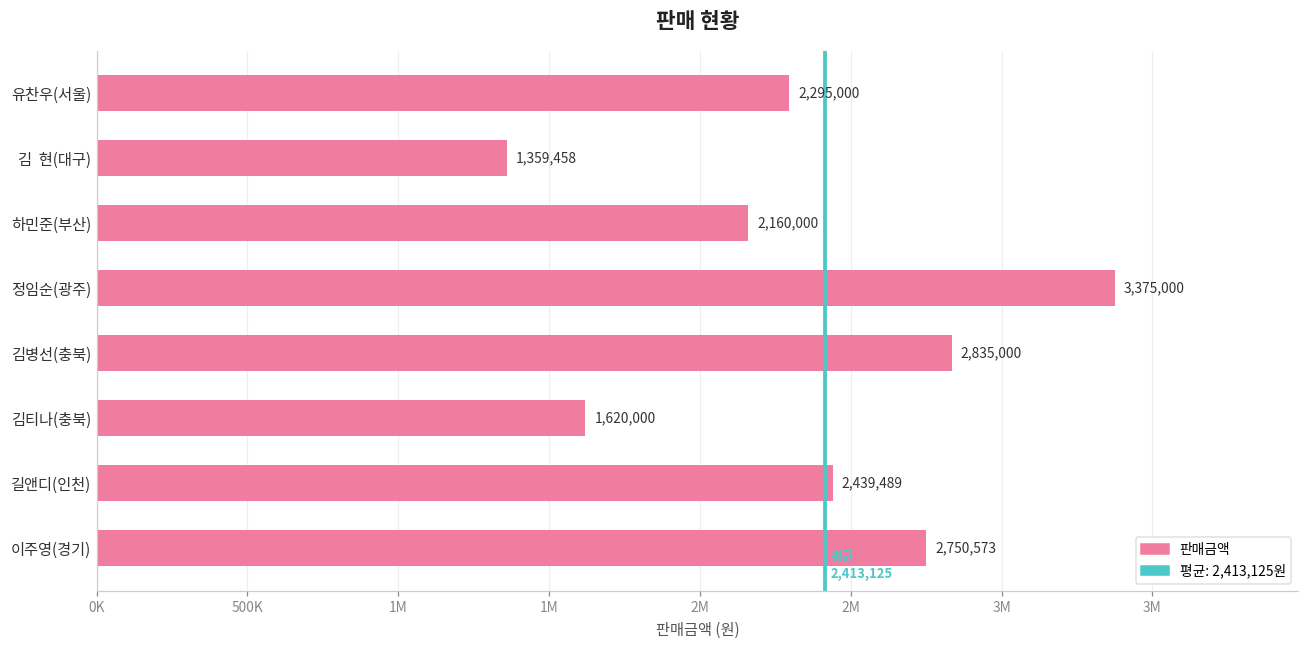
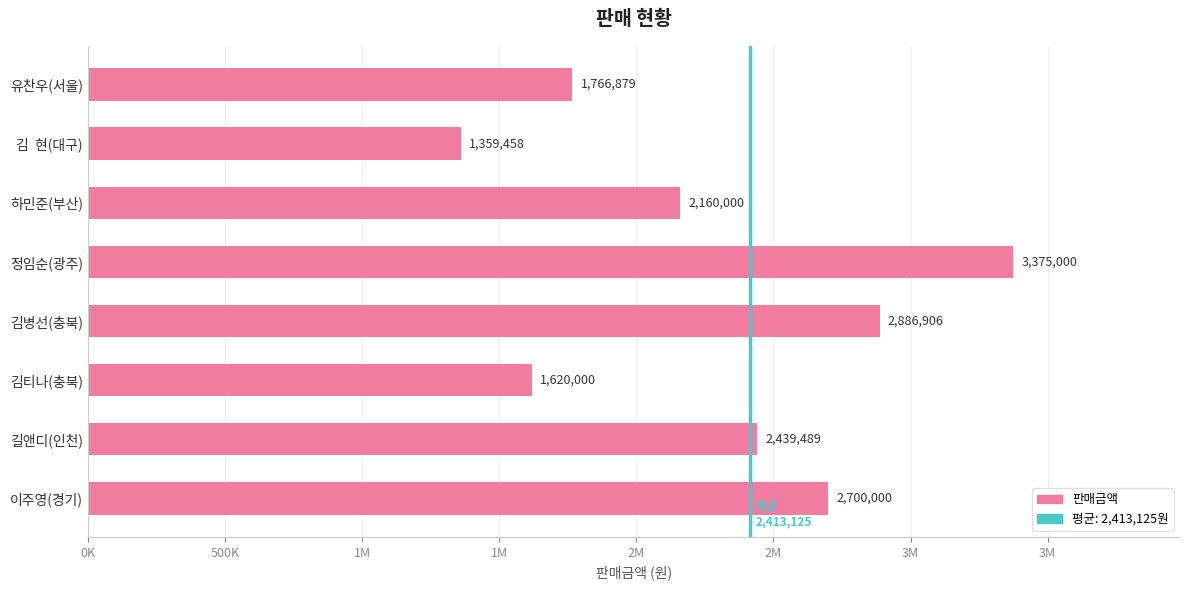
  {
-   "유찬우(서울)": "2,295,000",
+   "유찬우(서울)": "1,766,879",
    "김 현(대구)": "1,359,458",
    "하민준(부산)": "2,160,000",
    "정임순(광주)": "3,375,000",
-   "김병선(충북)": "2,835,000",
+   "김병선(충북)": "2,886,906",
    "김티나(충북)": "1,620,000",
    "길앤디(인천)": "2,439,489",
-   "이주영(경기)": "2,750,573"
+   "이주영(경기)": "2,700,000"
  }
